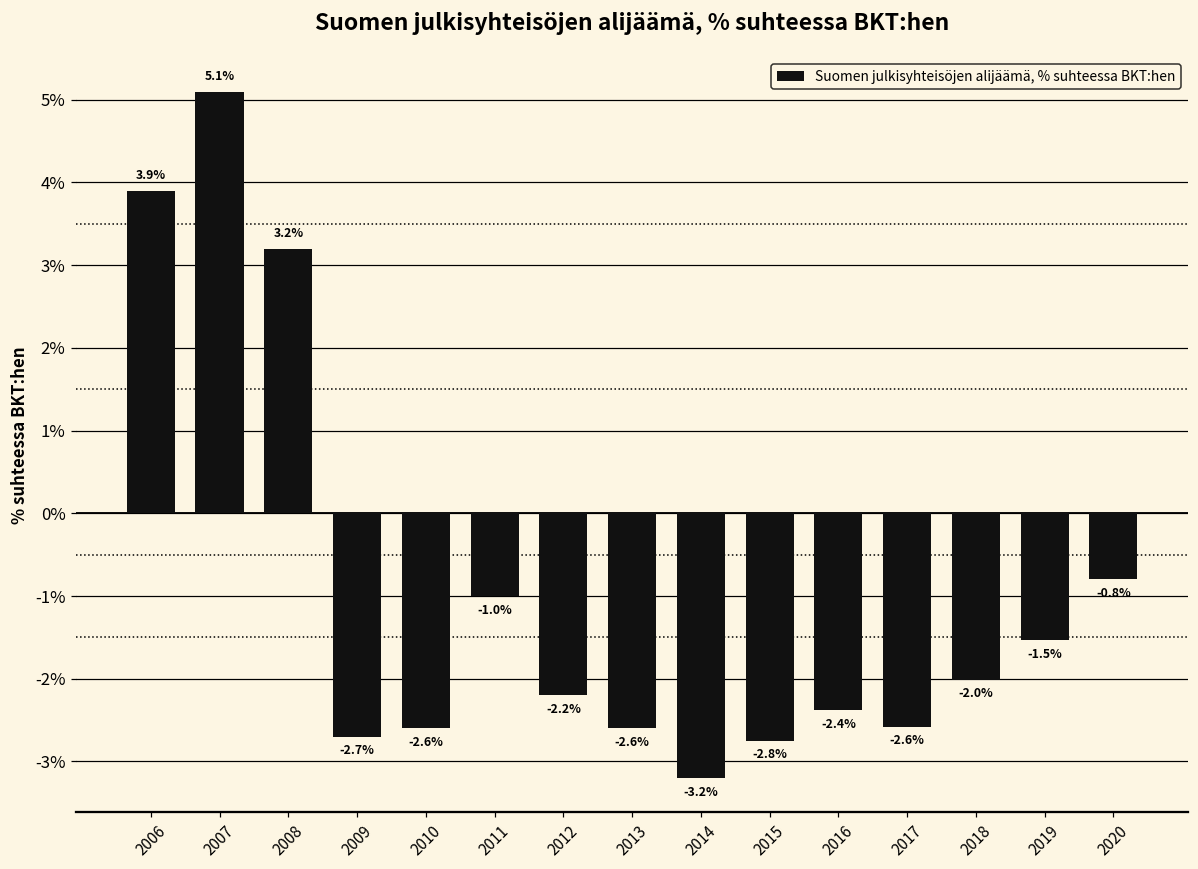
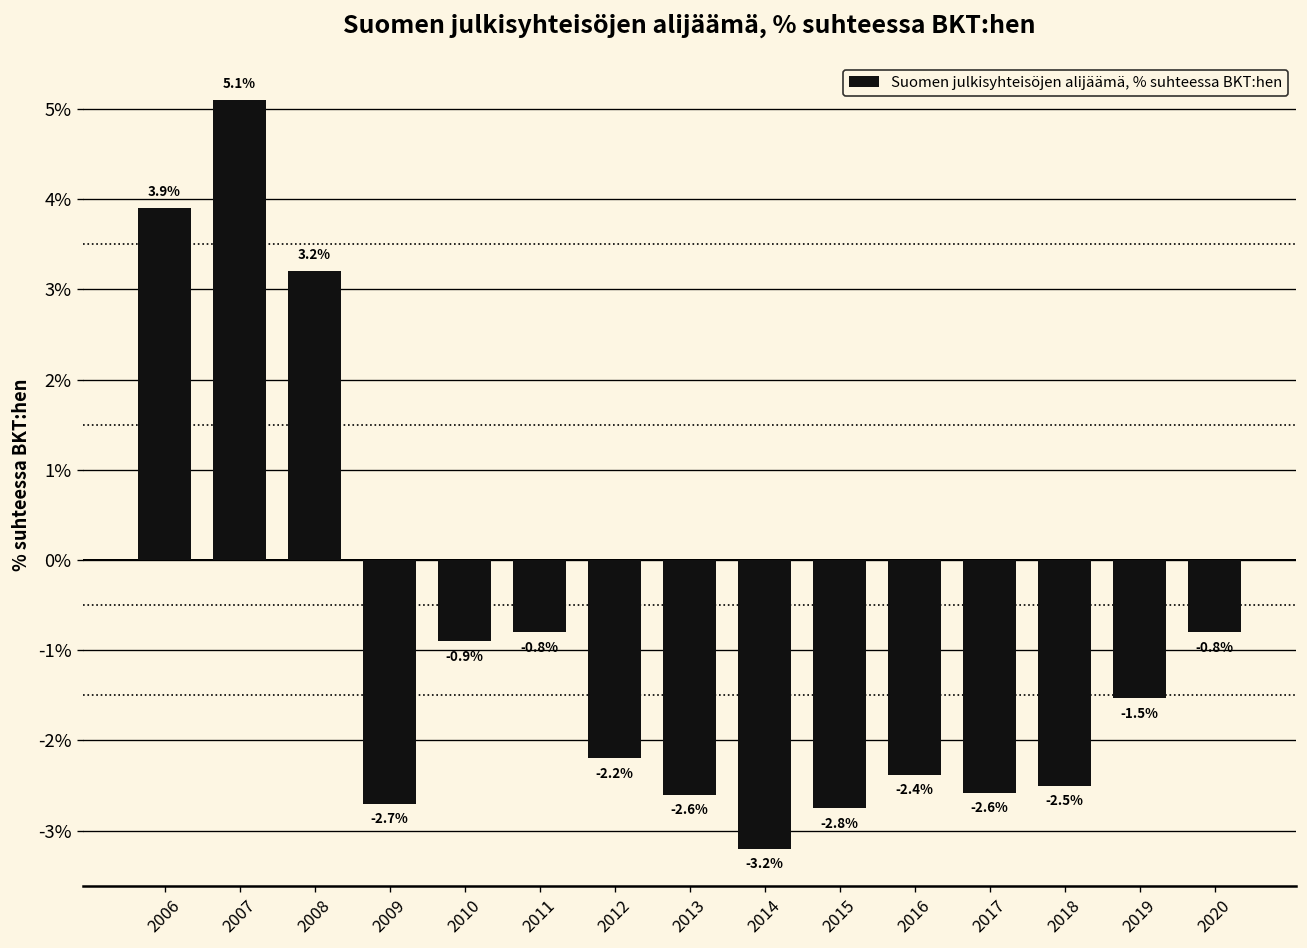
  {
    "2006": "3.9%",
    "2007": "5.1%",
    "2008": "3.2%",
    "2009": "-2.7%",
-   "2010": "-2.6%",
-   "2011": "-1.0%",
+   "2010": "-0.9%",
+   "2011": "-0.8%",
    "2012": "-2.2%",
    "2013": "-2.6%",
    "2014": "-3.2%",
    "2015": "-2.8%",
    "2016": "-2.4%",
    "2017": "-2.6%",
-   "2018": "-2.0%",
+   "2018": "-2.5%",
    "2019": "-1.5%",
    "2020": "-0.8%"
  }
